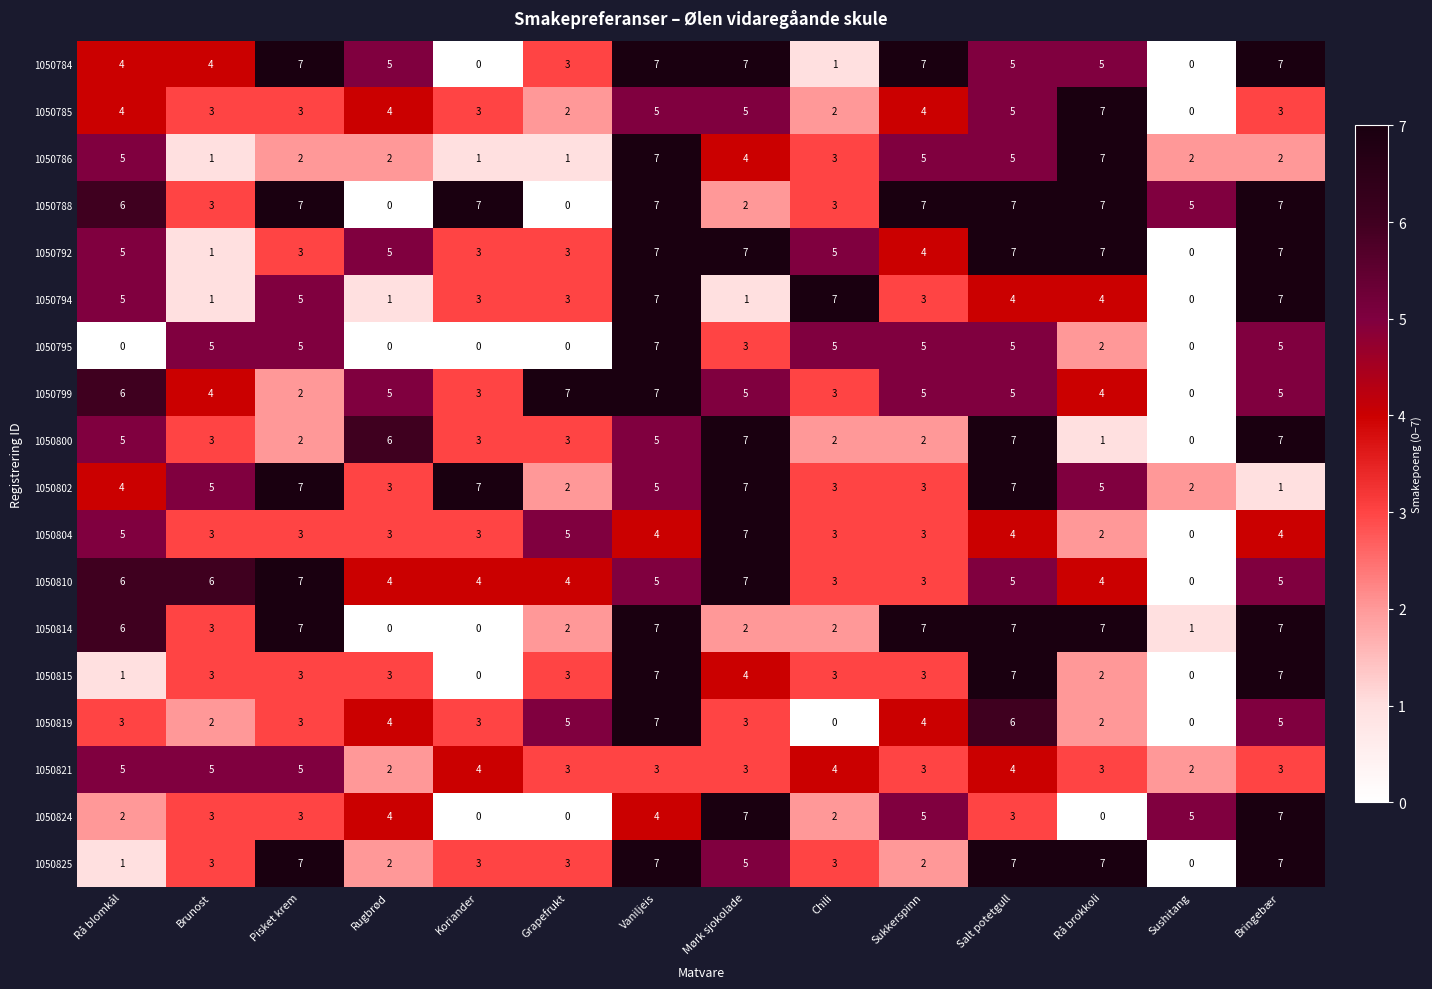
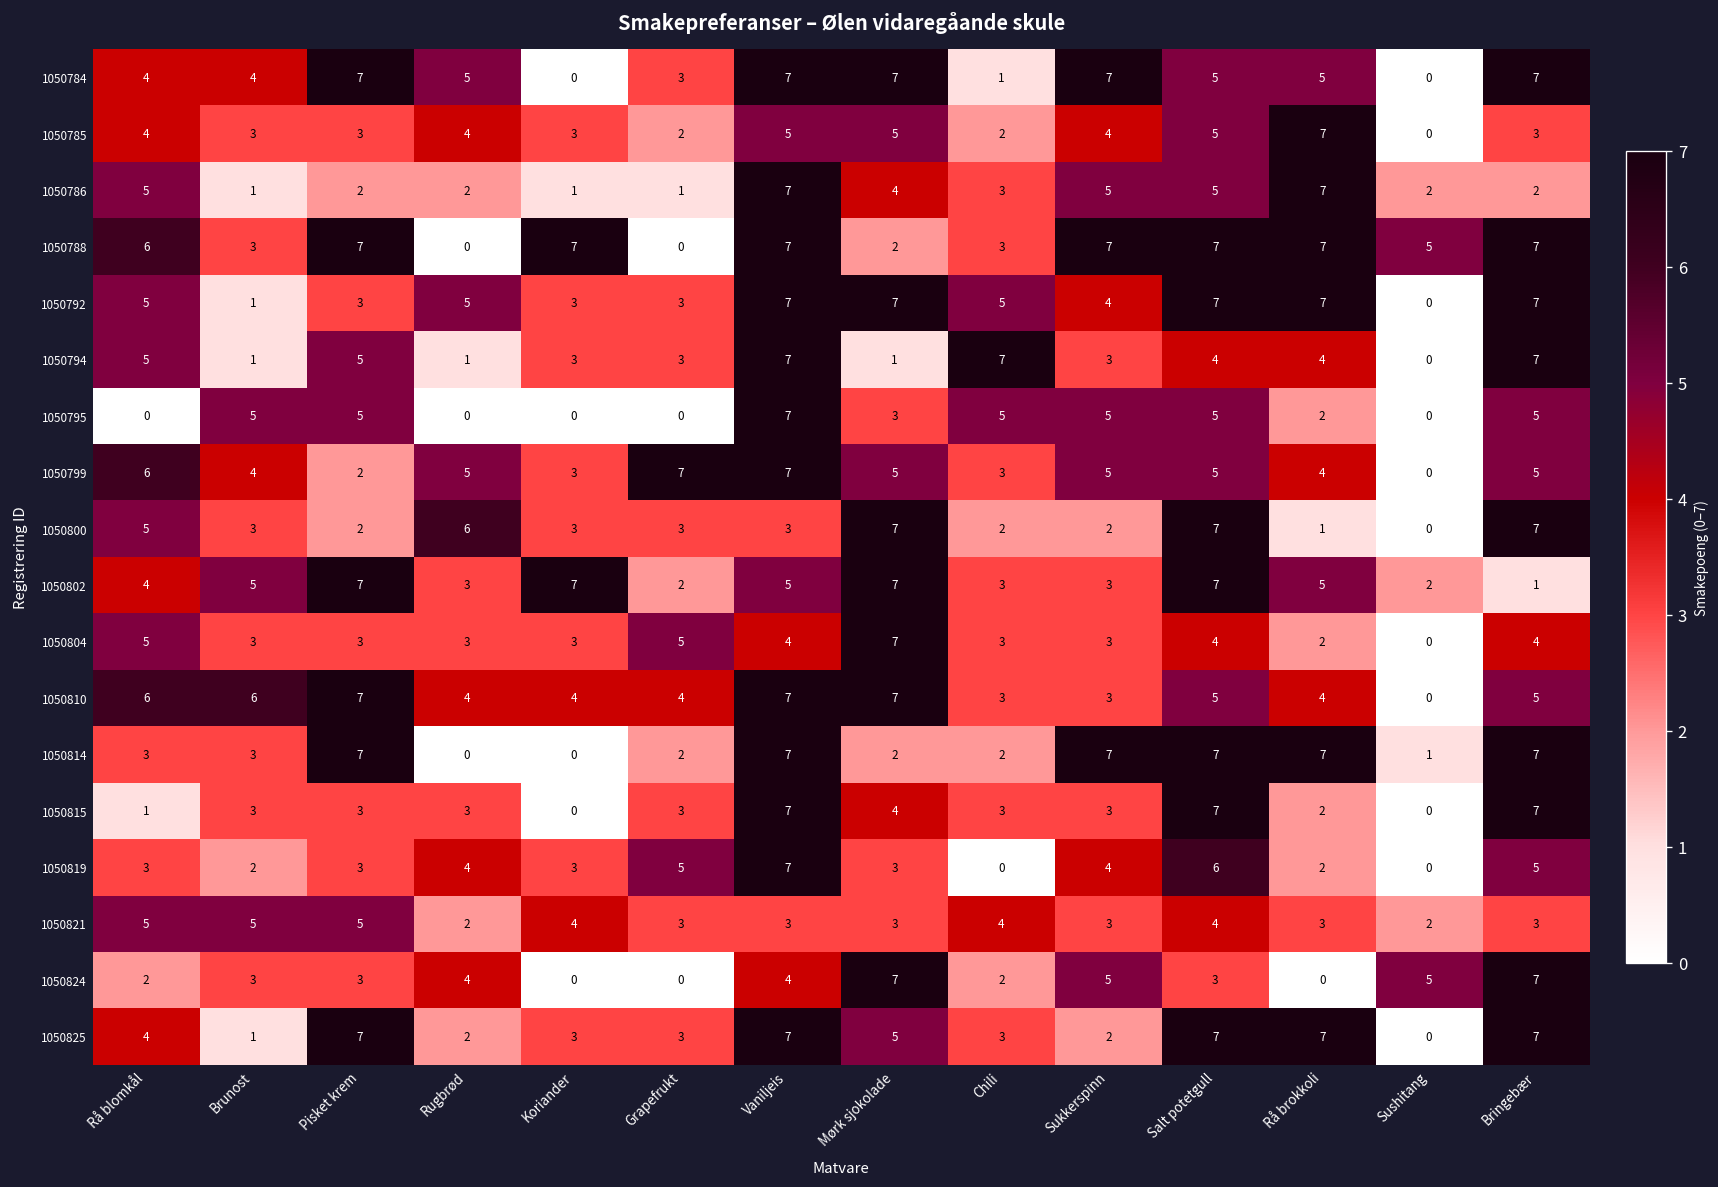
  {
    "1050800": {
      "Rå blomkål": 5,
      "Brunost": 3,
      "Pisket krem": 2,
      "Rugbrød": 6,
      "Koriander": 3,
      "Grapefrukt": 3,
-     "Vaniljeis": 5,
+     "Vaniljeis": 3,
      "Mørk sjokolade": 7,
      "Chili": 2,
      "Sukkerspinn": 2,
      "Salt potetgull": 7,
      "Rå brokkoli": 1,
      "Sushitang": 0,
      "Bringebær": 7
    },
    "1050810": {
      "Rå blomkål": 6,
      "Brunost": 6,
      "Pisket krem": 7,
      "Rugbrød": 4,
      "Koriander": 4,
      "Grapefrukt": 4,
-     "Vaniljeis": 5,
+     "Vaniljeis": 7,
      "Mørk sjokolade": 7,
      "Chili": 3,
      "Sukkerspinn": 3,
      "Salt potetgull": 5,
      "Rå brokkoli": 4,
      "Sushitang": 0,
      "Bringebær": 5
    },
    "1050814": {
-     "Rå blomkål": 6,
+     "Rå blomkål": 3,
      "Brunost": 3,
      "Pisket krem": 7,
      "Rugbrød": 0,
      "Koriander": 0,
      "Grapefrukt": 2,
      "Vaniljeis": 7,
      "Mørk sjokolade": 2,
      "Chili": 2,
      "Sukkerspinn": 7,
      "Salt potetgull": 7,
      "Rå brokkoli": 7,
      "Sushitang": 1,
      "Bringebær": 7
    },
    "1050825": {
-     "Rå blomkål": 1,
-     "Brunost": 3,
+     "Rå blomkål": 4,
+     "Brunost": 1,
      "Pisket krem": 7,
      "Rugbrød": 2,
      "Koriander": 3,
      "Grapefrukt": 3,
      "Vaniljeis": 7,
      "Mørk sjokolade": 5,
      "Chili": 3,
      "Sukkerspinn": 2,
      "Salt potetgull": 7,
      "Rå brokkoli": 7,
      "Sushitang": 0,
      "Bringebær": 7
    }
  }
